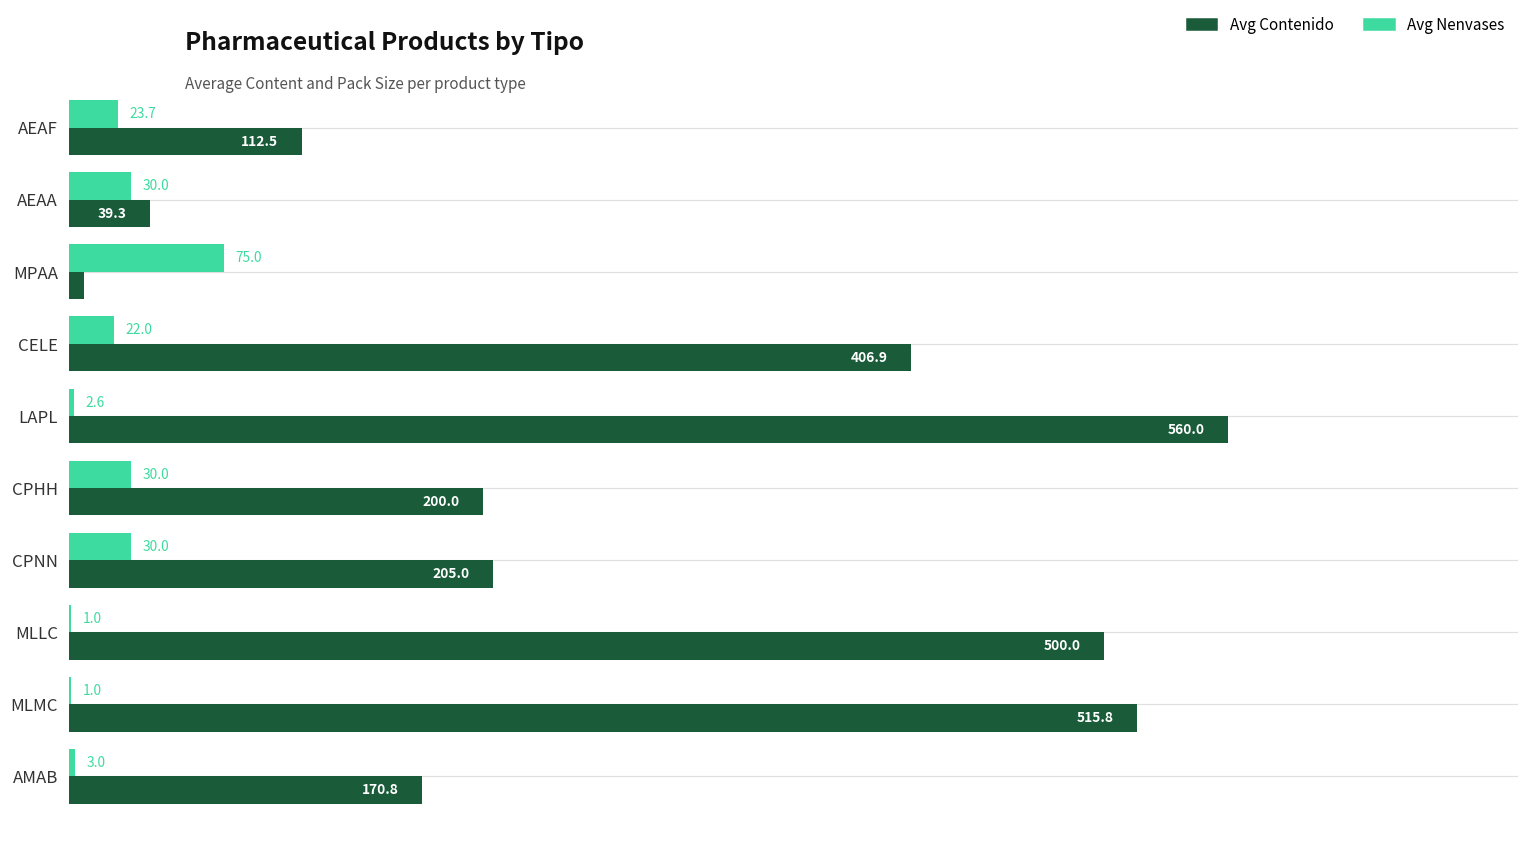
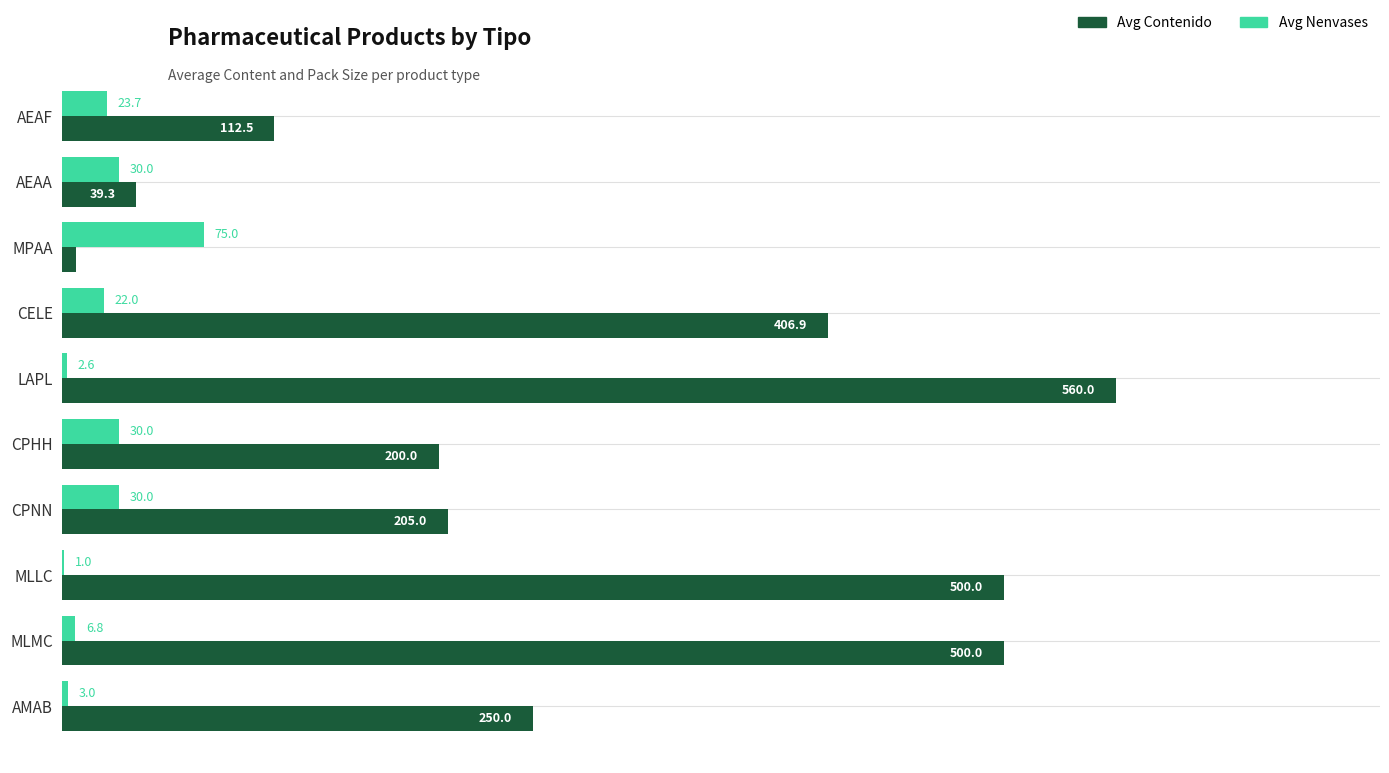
  {
    "Avg Contenido": {
      "AEAF": 112.5,
      "AEAA": 39.3,
      "CELE": 406.9,
      "LAPL": 560.0,
      "CPHH": 200.0,
      "CPNN": 205.0,
      "MLLC": 500.0,
-     "MLMC": 515.8,
-     "AMAB": 170.8
+     "MLMC": 500.0,
+     "AMAB": 250.0
    },
    "Avg Nenvases": {
      "AEAF": 23.7,
      "AEAA": 30.0,
      "MPAA": 75.0,
      "CELE": 22.0,
      "LAPL": 2.6,
      "CPHH": 30.0,
      "CPNN": 30.0,
      "MLLC": 1.0,
-     "MLMC": 1.0,
+     "MLMC": 6.8,
      "AMAB": 3.0
    }
  }
